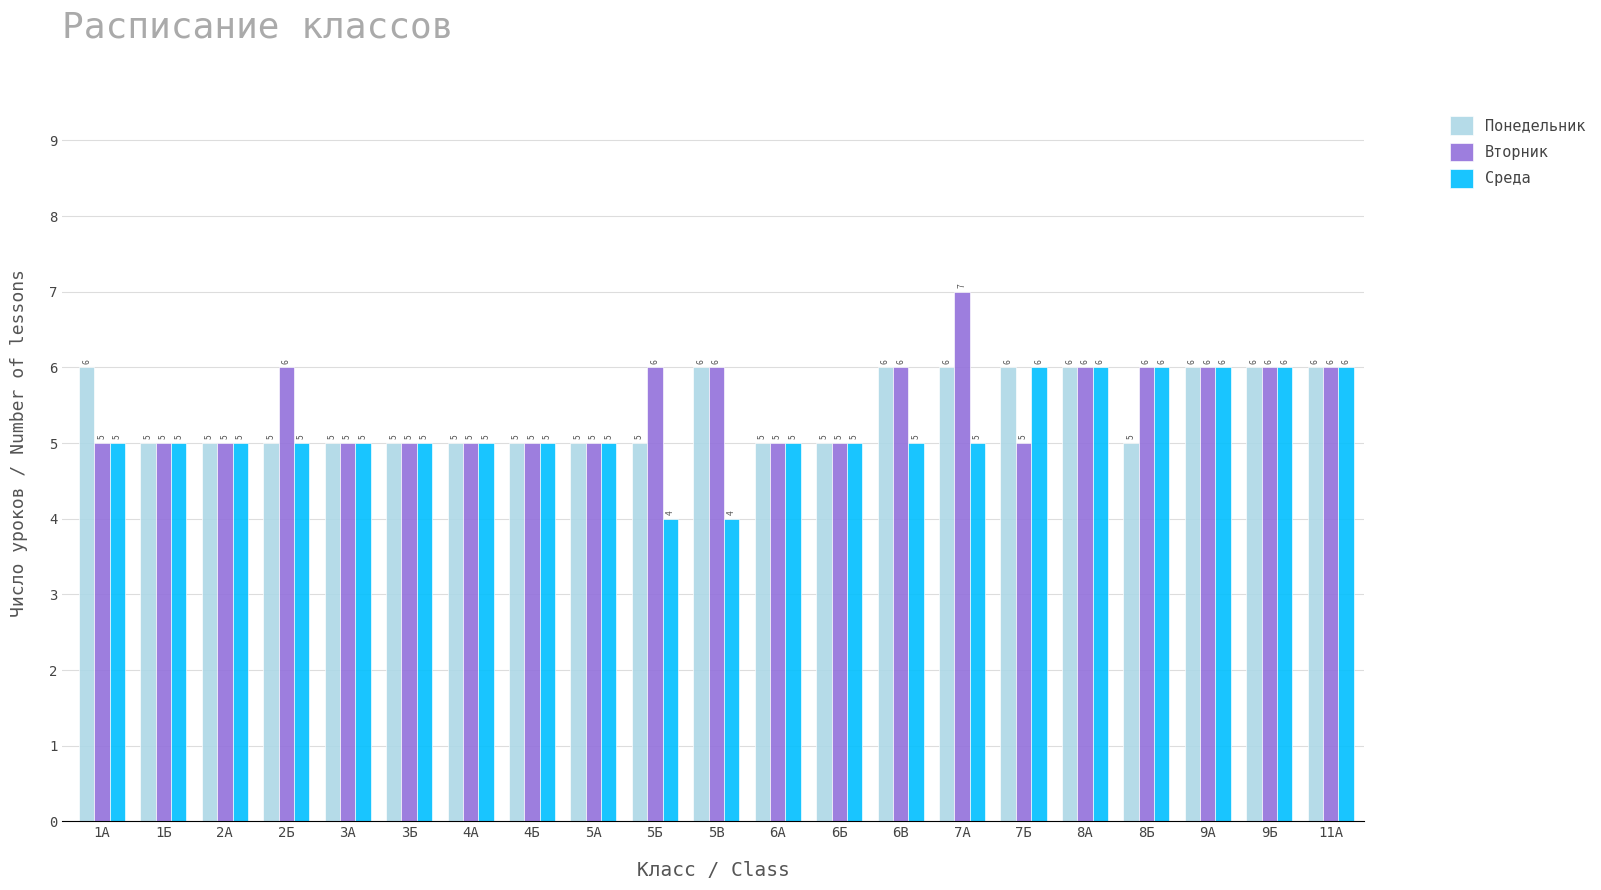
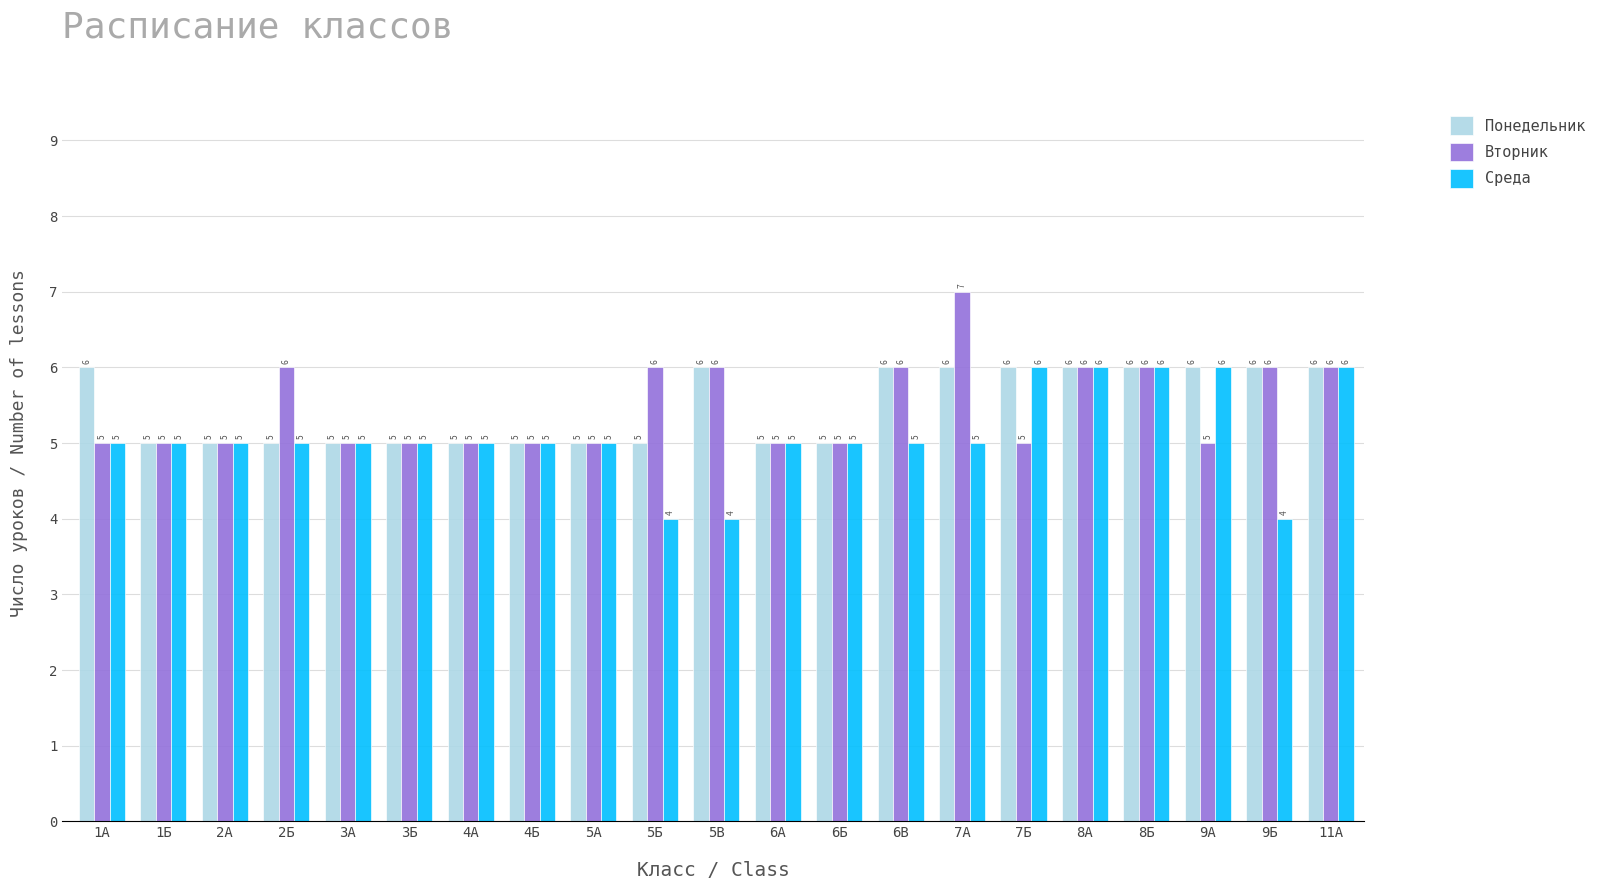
  {
    "Понедельник": {
      "1А": 6,
      "1Б": 5,
      "2А": 5,
      "2Б": 5,
      "3А": 5,
      "3Б": 5,
      "4А": 5,
      "4Б": 5,
      "5А": 5,
      "5Б": 5,
      "5В": 6,
      "6А": 5,
      "6Б": 5,
      "6В": 6,
      "7А": 6,
      "7Б": 6,
      "8А": 6,
-     "8Б": 5,
+     "8Б": 6,
      "9А": 6,
      "9Б": 6,
      "11А": 6
    },
    "Вторник": {
      "1А": 5,
      "1Б": 5,
      "2А": 5,
      "2Б": 6,
      "3А": 5,
      "3Б": 5,
      "4А": 5,
      "4Б": 5,
      "5А": 5,
      "5Б": 6,
      "5В": 6,
      "6А": 5,
      "6Б": 5,
      "6В": 6,
      "7А": 7,
      "7Б": 5,
      "8А": 6,
      "8Б": 6,
-     "9А": 6,
+     "9А": 5,
      "9Б": 6,
      "11А": 6
    },
    "Среда": {
      "1А": 5,
      "1Б": 5,
      "2А": 5,
      "2Б": 5,
      "3А": 5,
      "3Б": 5,
      "4А": 5,
      "4Б": 5,
      "5А": 5,
      "5Б": 4,
      "5В": 4,
      "6А": 5,
      "6Б": 5,
      "6В": 5,
      "7А": 5,
      "7Б": 6,
      "8А": 6,
      "8Б": 6,
      "9А": 6,
-     "9Б": 6,
+     "9Б": 4,
      "11А": 6
    }
  }
